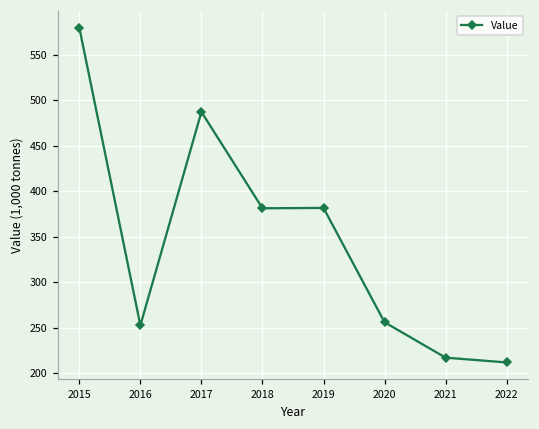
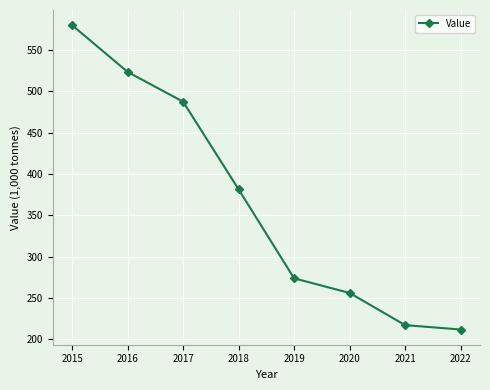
  {
    "2015": 580,
-   "2016": 250,
+   "2016": 520,
    "2017": 490,
    "2018": 380,
-   "2019": 380,
+   "2019": 270,
    "2020": 260,
    "2021": 220,
    "2022": 210
  }
